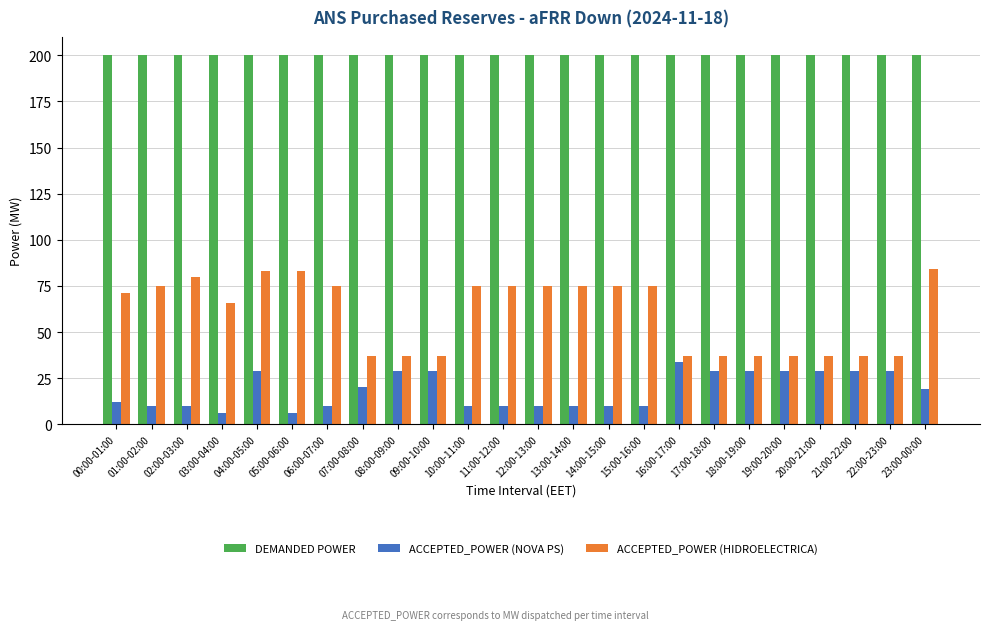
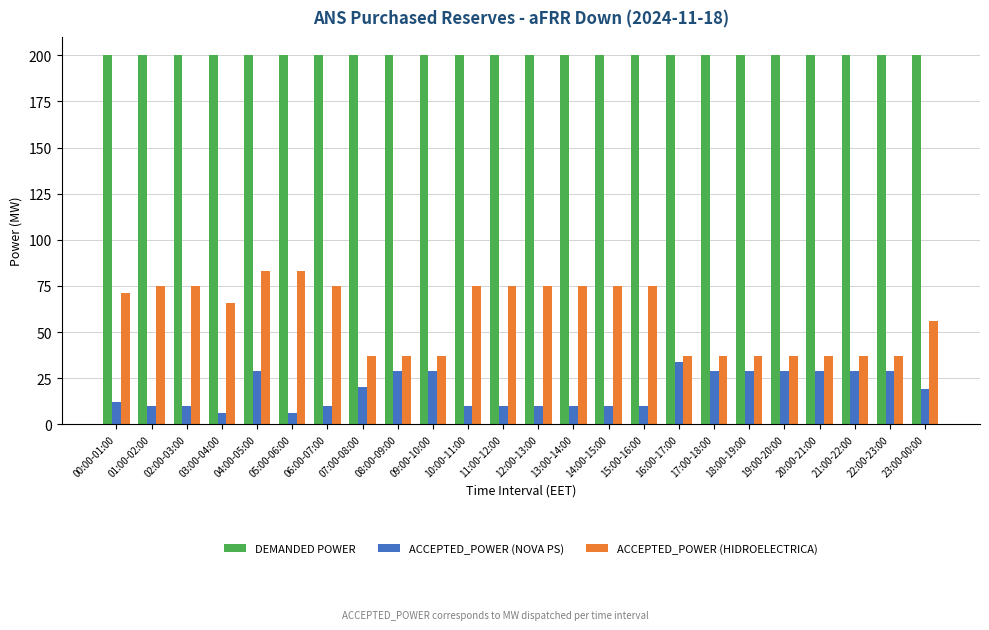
  {
    "DEMANDED POWER": {
      "00:00-01:00": 200,
      "01:00-02:00": 200,
      "02:00-03:00": 200,
      "03:00-04:00": 200,
      "04:00-05:00": 200,
      "05:00-06:00": 200,
      "06:00-07:00": 200,
      "07:00-08:00": 200,
      "08:00-09:00": 200,
      "09:00-10:00": 200,
      "10:00-11:00": 200,
      "11:00-12:00": 200,
      "12:00-13:00": 200,
      "13:00-14:00": 200,
      "14:00-15:00": 200,
      "15:00-16:00": 200,
      "16:00-17:00": 200,
      "17:00-18:00": 200,
      "18:00-19:00": 200,
      "19:00-20:00": 200,
      "20:00-21:00": 200,
      "21:00-22:00": 200,
      "22:00-23:00": 200,
      "23:00-00:00": 200
    },
    "ACCEPTED_POWER (NOVA PS)": {
      "00:00-01:00": 12,
      "01:00-02:00": 10,
      "02:00-03:00": 10,
      "03:00-04:00": 6,
      "04:00-05:00": 29,
      "05:00-06:00": 6,
      "06:00-07:00": 10,
      "07:00-08:00": 20,
      "08:00-09:00": 29,
      "09:00-10:00": 29,
      "10:00-11:00": 10,
      "11:00-12:00": 10,
      "12:00-13:00": 10,
      "13:00-14:00": 10,
      "14:00-15:00": 10,
      "15:00-16:00": 10,
      "16:00-17:00": 34,
      "17:00-18:00": 29,
      "18:00-19:00": 29,
      "19:00-20:00": 29,
      "20:00-21:00": 29,
      "21:00-22:00": 29,
      "22:00-23:00": 29,
      "23:00-00:00": 19
    },
    "ACCEPTED_POWER (HIDROELECTRICA)": {
      "00:00-01:00": 71,
      "01:00-02:00": 75,
-     "02:00-03:00": 80,
+     "02:00-03:00": 75,
      "03:00-04:00": 66,
      "04:00-05:00": 83,
      "05:00-06:00": 83,
      "06:00-07:00": 75,
      "07:00-08:00": 37,
      "08:00-09:00": 37,
      "09:00-10:00": 37,
      "10:00-11:00": 75,
      "11:00-12:00": 75,
      "12:00-13:00": 75,
      "13:00-14:00": 75,
      "14:00-15:00": 75,
      "15:00-16:00": 75,
      "16:00-17:00": 37,
      "17:00-18:00": 37,
      "18:00-19:00": 37,
      "19:00-20:00": 37,
      "20:00-21:00": 37,
      "21:00-22:00": 37,
      "22:00-23:00": 37,
-     "23:00-00:00": 84
+     "23:00-00:00": 56
    }
  }
